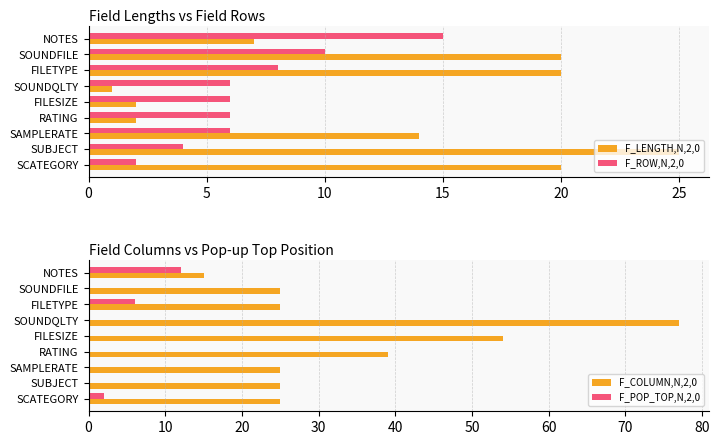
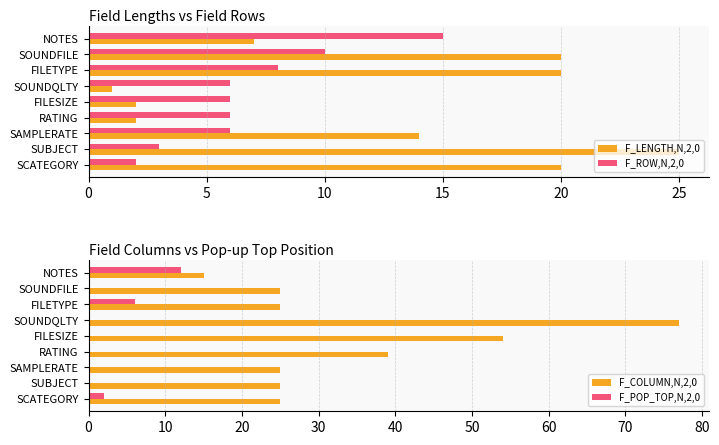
  {
    "Field Lengths vs Field Rows": {
      "F_LENGTH,N,2,0": {
        "NOTES": 7,
        "SOUNDFILE": 20,
        "FILETYPE": 20,
        "SOUNDQLTY": 1,
        "FILESIZE": 2,
        "RATING": 2,
        "SAMPLERATE": 14,
        "SCATEGORY": 20
      },
      "F_ROW,N,2,0": {
        "NOTES": 15,
        "SOUNDFILE": 10,
        "FILETYPE": 8,
        "SOUNDQLTY": 6,
        "FILESIZE": 6,
        "RATING": 6,
        "SAMPLERATE": 6,
-       "SUBJECT": 4,
+       "SUBJECT": 3,
        "SCATEGORY": 2
      }
    },
    "Field Columns vs Pop-up Top Position": {
      "F_COLUMN,N,2,0": {
        "NOTES": 15,
        "SOUNDFILE": 25,
        "FILETYPE": 25,
        "SOUNDQLTY": 77,
        "FILESIZE": 54,
        "RATING": 39,
        "SAMPLERATE": 25,
        "SUBJECT": 25,
        "SCATEGORY": 25
      },
      "F_POP_TOP,N,2,0": {
        "NOTES": 12,
        "SOUNDFILE": 0,
        "FILETYPE": 6,
        "SOUNDQLTY": 0,
        "FILESIZE": 0,
        "RATING": 0,
        "SAMPLERATE": 0,
        "SUBJECT": 0,
        "SCATEGORY": 2
      }
    }
  }
